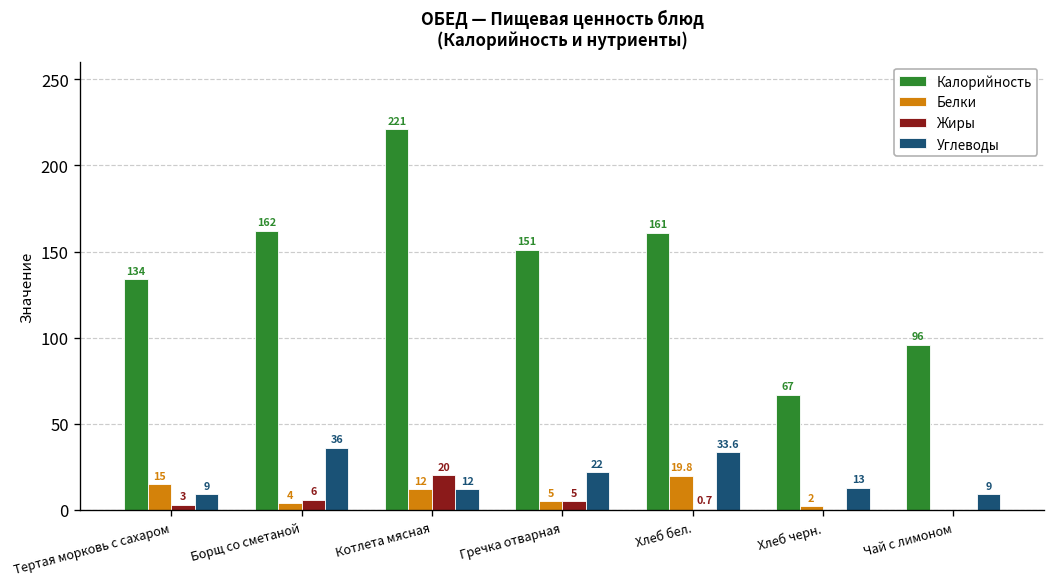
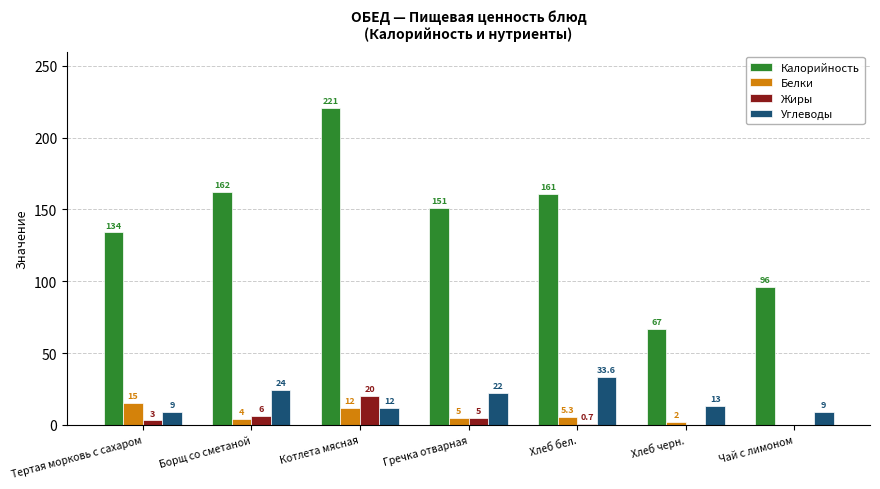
  {
    "Калорийность": {
      "Тертая морковь с сахаром": 134,
      "Борщ со сметаной": 162,
      "Котлета мясная": 221,
      "Гречка отварная": 151,
      "Хлеб бел.": 161,
      "Хлеб черн.": 67,
      "Чай с лимоном": 96
    },
    "Белки": {
      "Тертая морковь с сахаром": 15,
      "Борщ со сметаной": 4,
      "Котлета мясная": 12,
      "Гречка отварная": 5,
-     "Хлеб бел.": 19.8,
+     "Хлеб бел.": 5.3,
      "Хлеб черн.": 2
    },
    "Жиры": {
      "Тертая морковь с сахаром": 3,
      "Борщ со сметаной": 6,
      "Котлета мясная": 20,
      "Гречка отварная": 5,
      "Хлеб бел.": 0.7
    },
    "Углеводы": {
      "Тертая морковь с сахаром": 9,
-     "Борщ со сметаной": 36,
+     "Борщ со сметаной": 24,
      "Котлета мясная": 12,
      "Гречка отварная": 22,
      "Хлеб бел.": 33.6,
      "Хлеб черн.": 13,
      "Чай с лимоном": 9
    }
  }
